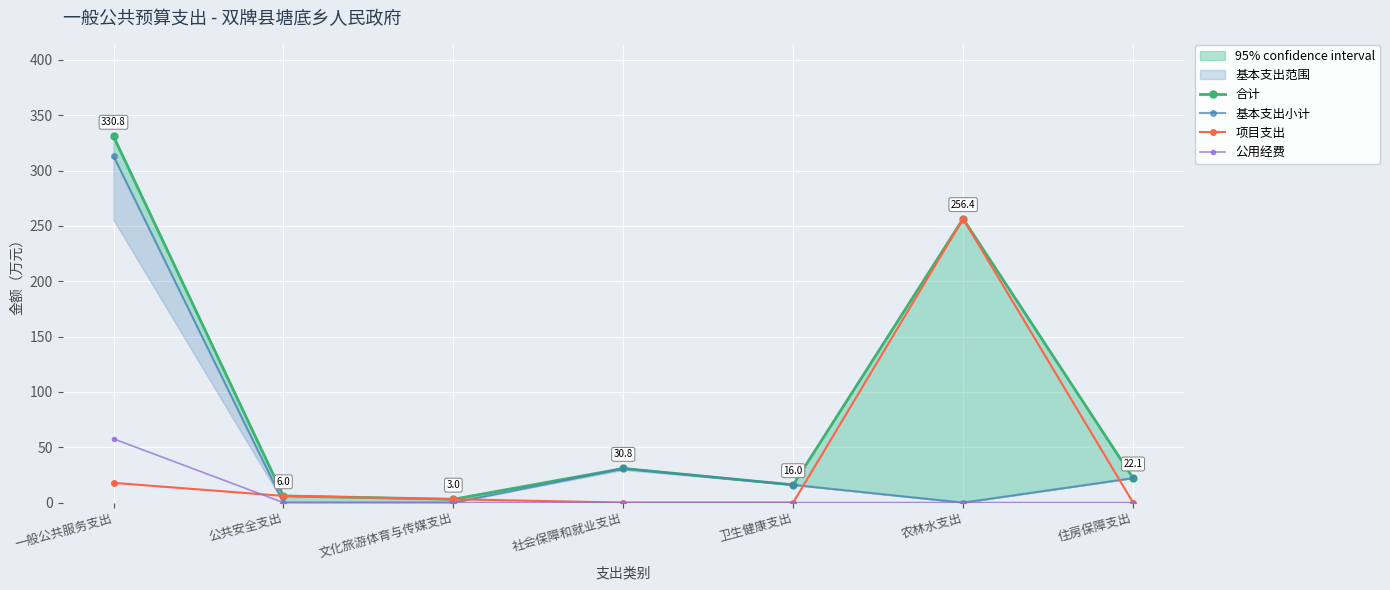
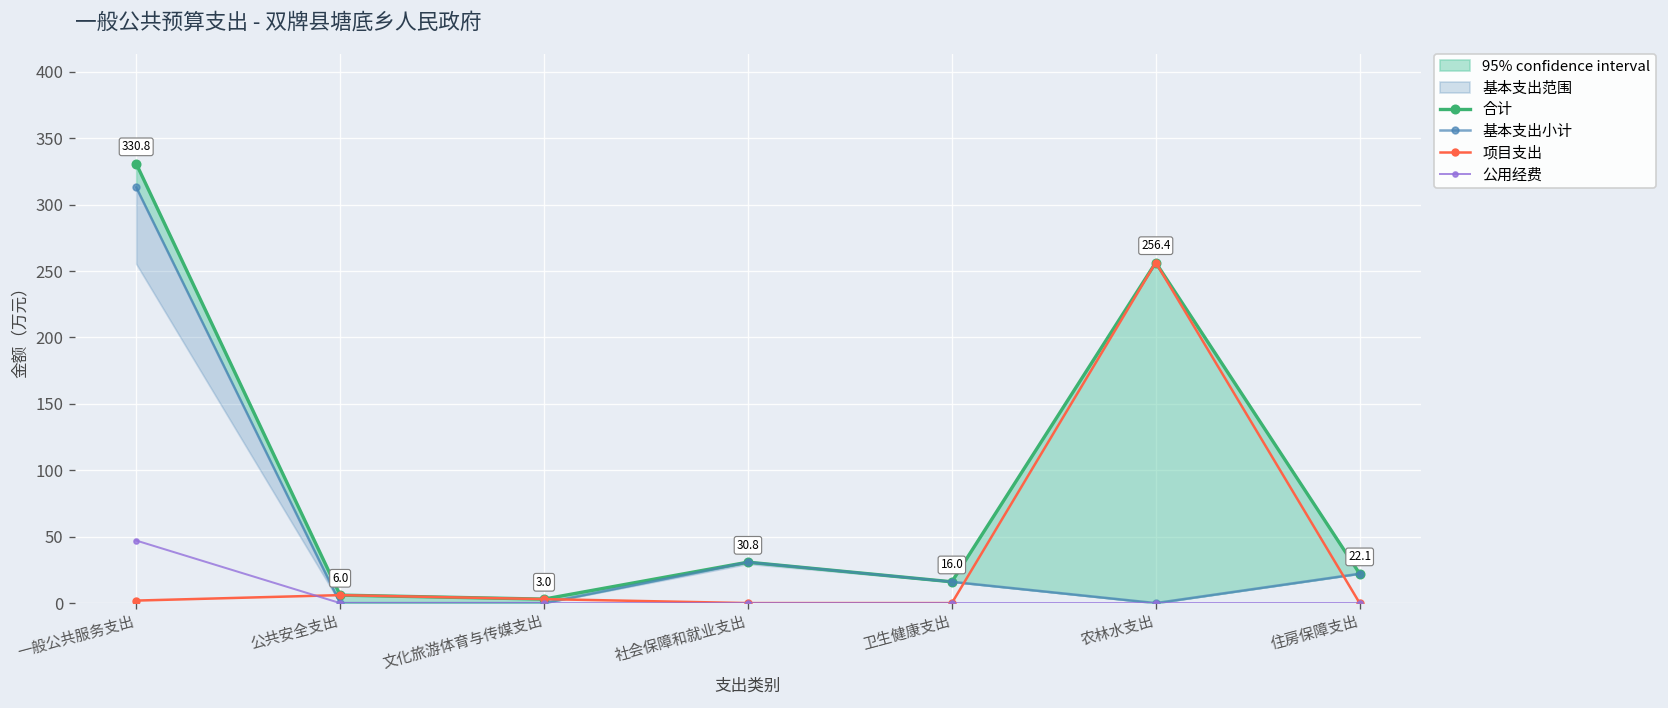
  {
    "项目支出": {
-     "一般公共服务支出": 18
+     "一般公共服务支出": 2
    },
    "公用经费": {
-     "一般公共服务支出": 58
+     "一般公共服务支出": 47
    }
  }
